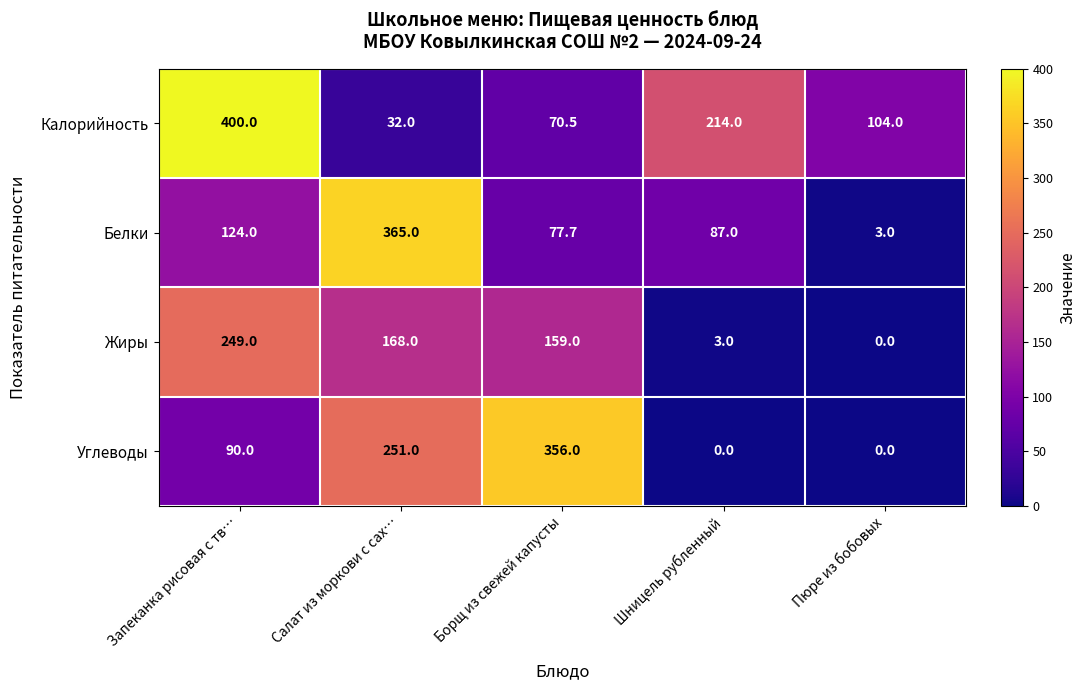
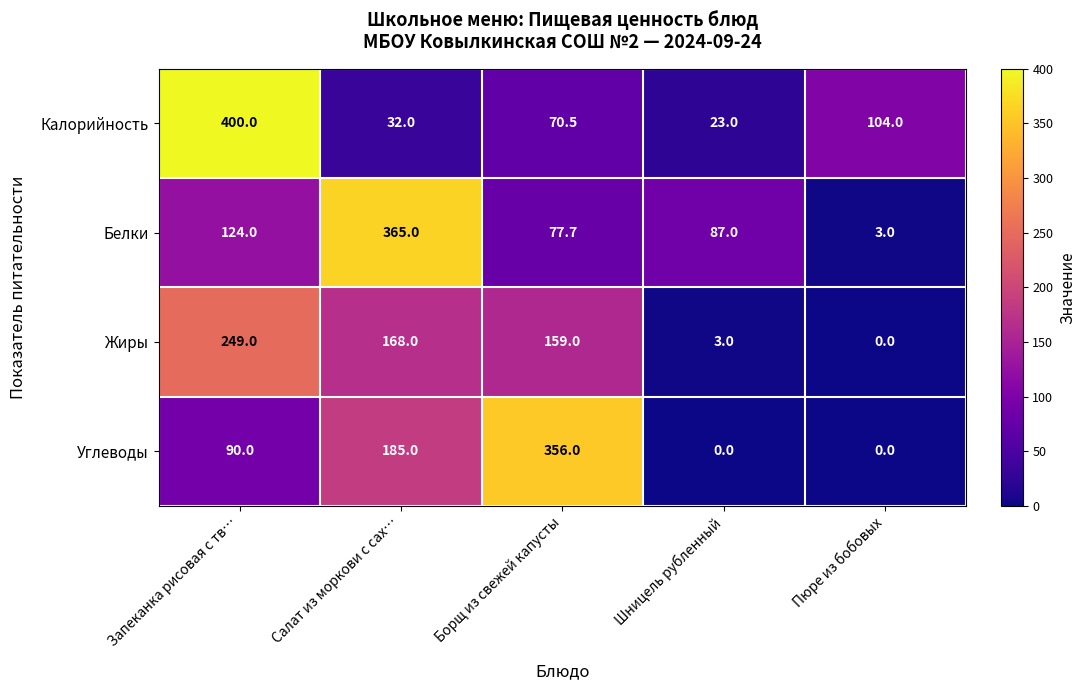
  {
    "Калорийность": {
      "Запеканка рисовая с тв…": 400.0,
      "Салат из моркови с сах…": 32.0,
      "Борщ из свежей капусты": 70.5,
-     "Шницель рубленный": 214.0,
+     "Шницель рубленный": 23.0,
      "Пюре из бобовых": 104.0
    },
    "Белки": {
      "Запеканка рисовая с тв…": 124.0,
      "Салат из моркови с сах…": 365.0,
      "Борщ из свежей капусты": 77.7,
      "Шницель рубленный": 87.0,
      "Пюре из бобовых": 3.0
    },
    "Жиры": {
      "Запеканка рисовая с тв…": 249.0,
      "Салат из моркови с сах…": 168.0,
      "Борщ из свежей капусты": 159.0,
      "Шницель рубленный": 3.0,
      "Пюре из бобовых": 0.0
    },
    "Углеводы": {
      "Запеканка рисовая с тв…": 90.0,
-     "Салат из моркови с сах…": 251.0,
+     "Салат из моркови с сах…": 185.0,
      "Борщ из свежей капусты": 356.0,
      "Шницель рубленный": 0.0,
      "Пюре из бобовых": 0.0
    }
  }
